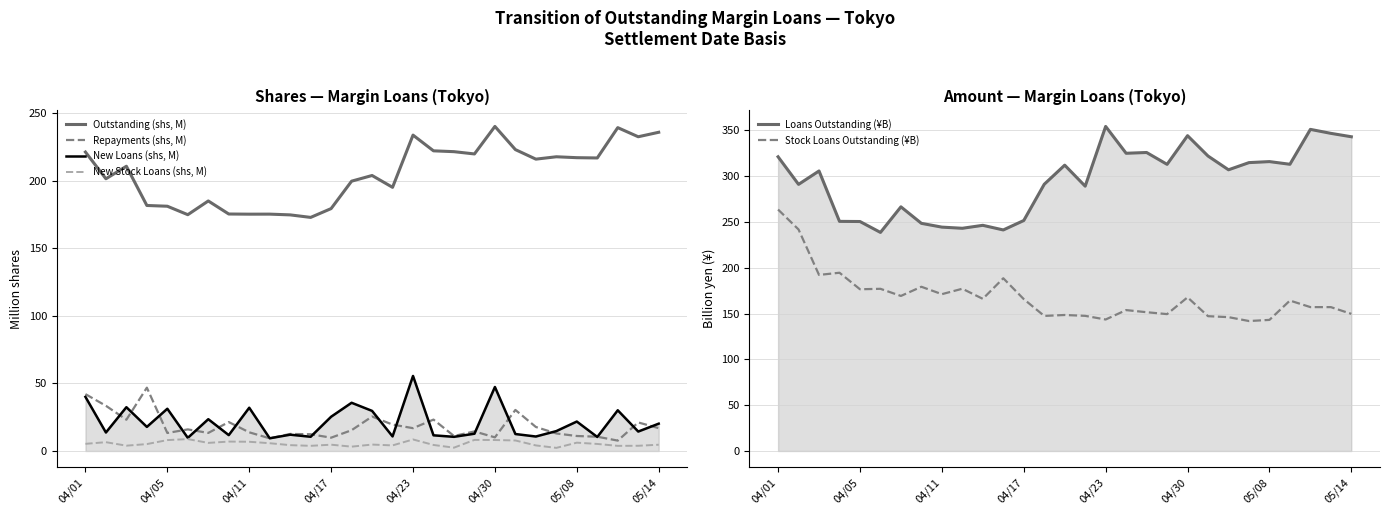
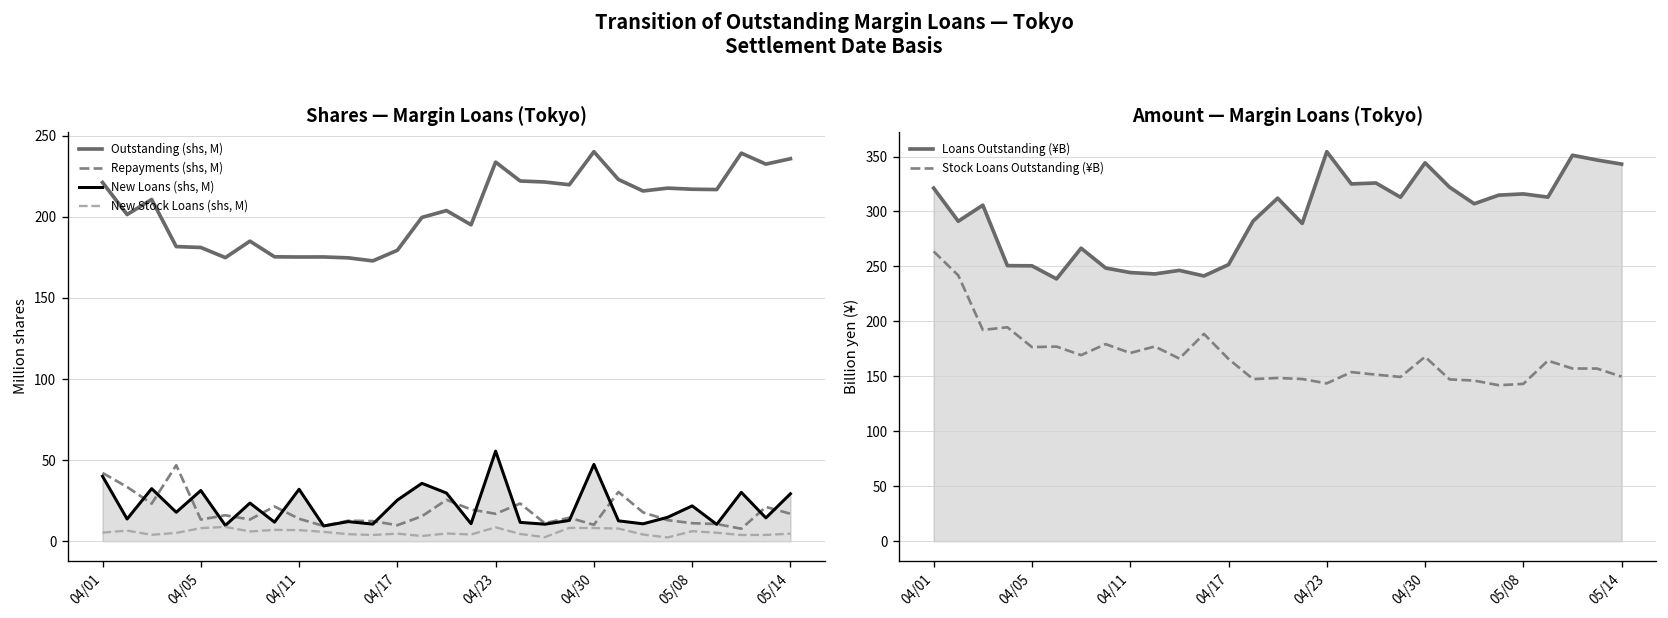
  {
    "Shares — Margin Loans (Tokyo)": {
      "New Loans (shs, M)": {
        "04/01": 40,
        "04/05": 31,
        "04/11": 32,
        "04/17": 25,
        "04/23": 56,
        "04/30": 47,
        "05/08": 22,
-       "05/14": 20
+       "05/14": 29
      },
      "New Stock Loans (shs, M)": {
        "04/01": 5,
        "04/05": 8,
        "04/11": 7,
        "04/17": 5,
        "04/23": 9,
        "04/30": 8,
        "05/08": 6,
        "05/14": 5
      }
    }
  }
